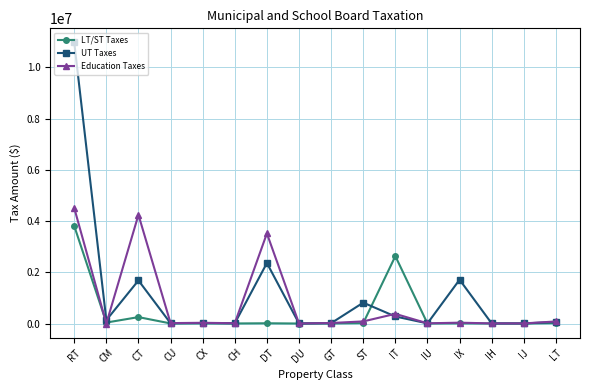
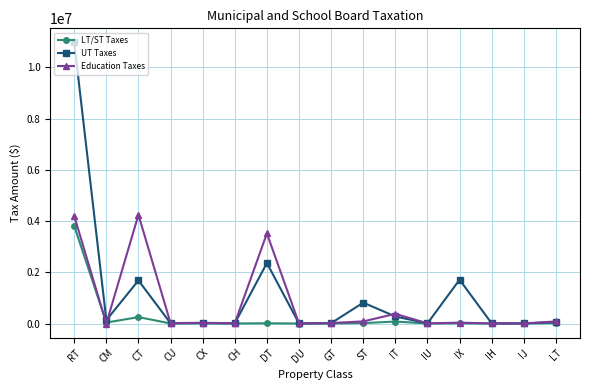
  {
    "LT/ST Taxes": {
      "RT": 3800000,
      "CT": 300000,
      "DT": 0,
-     "IT": 2600000
+     "IT": 100000
    },
    "UT Taxes": {
      "CT": 1700000,
      "DT": 2400000,
      "ST": 800000,
      "IT": 300000,
      "IX": 1700000
    },
    "Education Taxes": {
-     "RT": 4500000,
+     "RT": 4200000,
      "CT": 4200000,
      "DT": 3500000,
      "IT": 400000
    }
  }
